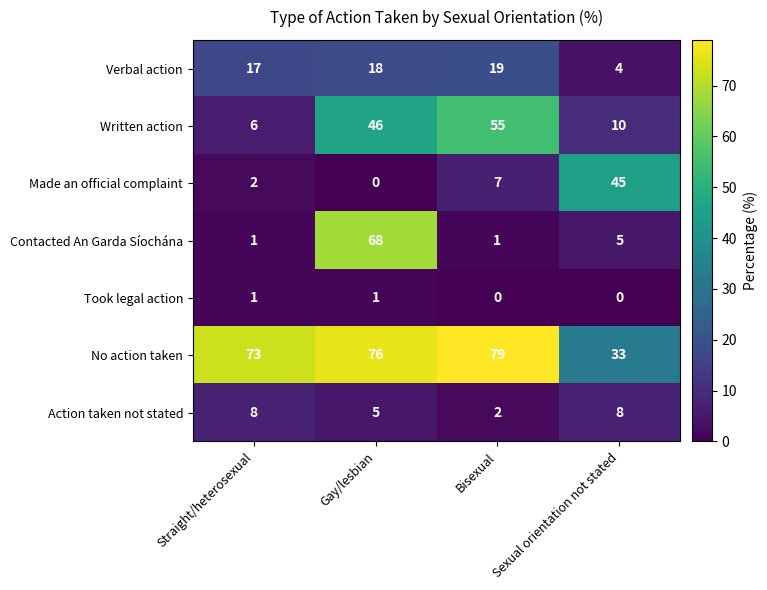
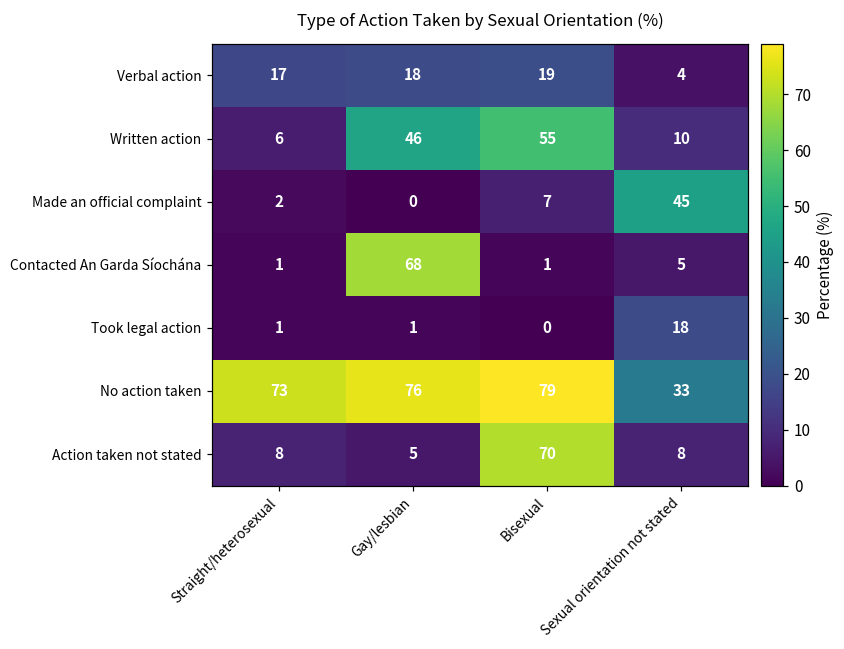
  {
    "Verbal action": {
      "Straight/heterosexual": 17,
      "Gay/lesbian": 18,
      "Bisexual": 19,
      "Sexual orientation not stated": 4
    },
    "Written action": {
      "Straight/heterosexual": 6,
      "Gay/lesbian": 46,
      "Bisexual": 55,
      "Sexual orientation not stated": 10
    },
    "Made an official complaint": {
      "Straight/heterosexual": 2,
      "Gay/lesbian": 0,
      "Bisexual": 7,
      "Sexual orientation not stated": 45
    },
    "Contacted An Garda Síochána": {
      "Straight/heterosexual": 1,
      "Gay/lesbian": 68,
      "Bisexual": 1,
      "Sexual orientation not stated": 5
    },
    "Took legal action": {
      "Straight/heterosexual": 1,
      "Gay/lesbian": 1,
      "Bisexual": 0,
-     "Sexual orientation not stated": 0
+     "Sexual orientation not stated": 18
    },
    "No action taken": {
      "Straight/heterosexual": 73,
      "Gay/lesbian": 76,
      "Bisexual": 79,
      "Sexual orientation not stated": 33
    },
    "Action taken not stated": {
      "Straight/heterosexual": 8,
      "Gay/lesbian": 5,
-     "Bisexual": 2,
+     "Bisexual": 70,
      "Sexual orientation not stated": 8
    }
  }
